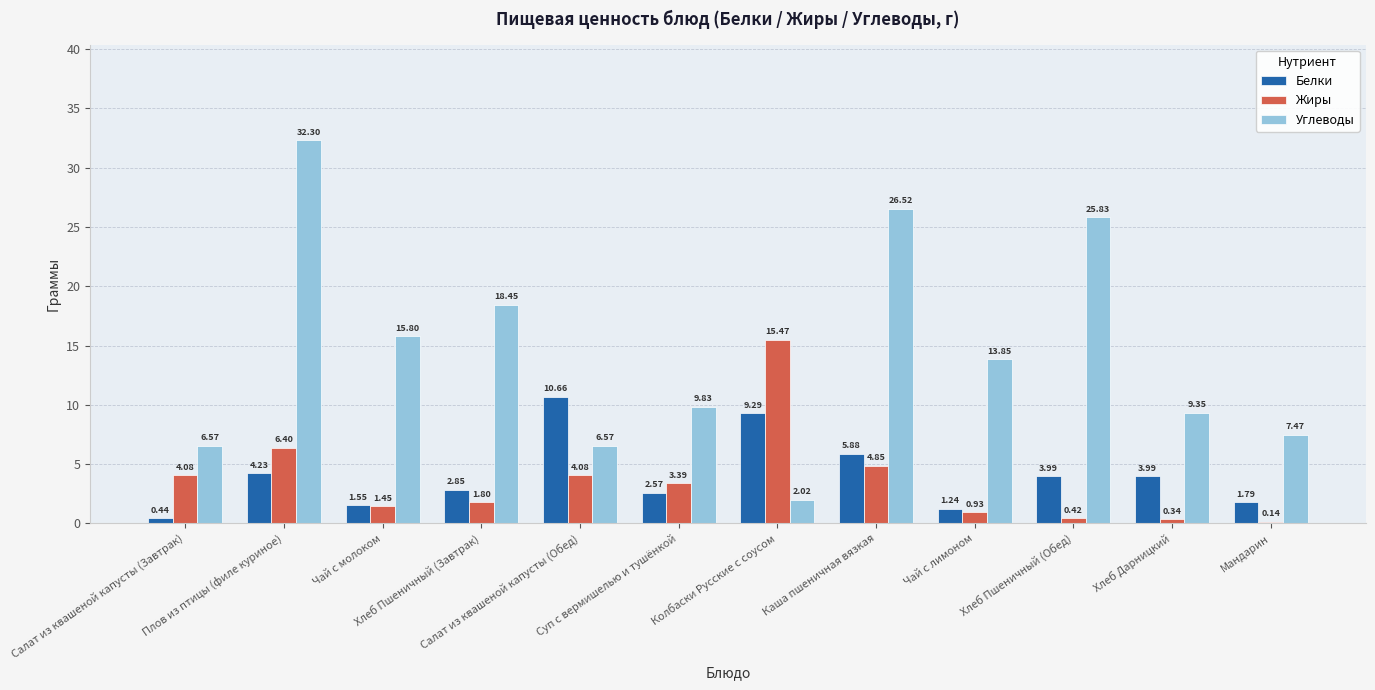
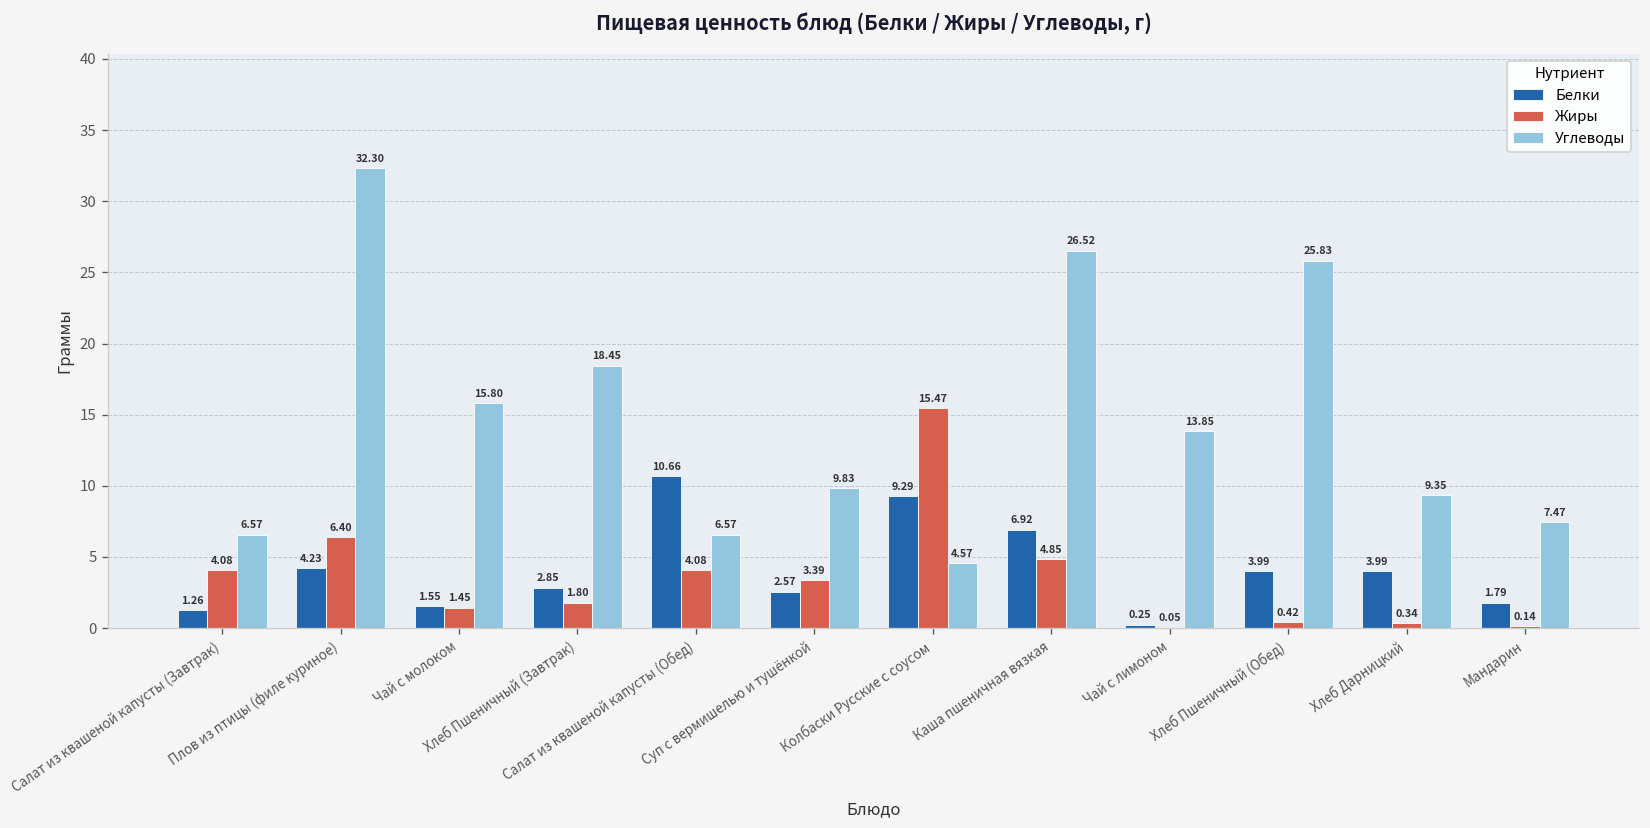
  {
    "Белки": {
-     "Салат из квашеной капусты (Завтрак)": 0.44,
+     "Салат из квашеной капусты (Завтрак)": 1.26,
      "Плов из птицы (филе куриное)": 4.23,
      "Чай с молоком": 1.55,
      "Хлеб Пшеничный (Завтрак)": 2.85,
      "Салат из квашеной капусты (Обед)": 10.66,
      "Суп с вермишелью и тушёнкой": 2.57,
      "Колбаски Русские с соусом": 9.29,
-     "Каша пшеничная вязкая": 5.88,
-     "Чай с лимоном": 1.24,
+     "Каша пшеничная вязкая": 6.92,
+     "Чай с лимоном": 0.25,
      "Хлеб Пшеничный (Обед)": 3.99,
      "Хлеб Дарницкий": 3.99,
      "Мандарин": 1.79
    },
    "Жиры": {
      "Салат из квашеной капусты (Завтрак)": 4.08,
      "Плов из птицы (филе куриное)": 6.40,
      "Чай с молоком": 1.45,
      "Хлеб Пшеничный (Завтрак)": 1.80,
      "Салат из квашеной капусты (Обед)": 4.08,
      "Суп с вермишелью и тушёнкой": 3.39,
      "Колбаски Русские с соусом": 15.47,
      "Каша пшеничная вязкая": 4.85,
-     "Чай с лимоном": 0.93,
+     "Чай с лимоном": 0.05,
      "Хлеб Пшеничный (Обед)": 0.42,
      "Хлеб Дарницкий": 0.34,
      "Мандарин": 0.14
    },
    "Углеводы": {
      "Салат из квашеной капусты (Завтрак)": 6.57,
      "Плов из птицы (филе куриное)": 32.30,
      "Чай с молоком": 15.80,
      "Хлеб Пшеничный (Завтрак)": 18.45,
      "Салат из квашеной капусты (Обед)": 6.57,
      "Суп с вермишелью и тушёнкой": 9.83,
-     "Колбаски Русские с соусом": 2.02,
+     "Колбаски Русские с соусом": 4.57,
      "Каша пшеничная вязкая": 26.52,
      "Чай с лимоном": 13.85,
      "Хлеб Пшеничный (Обед)": 25.83,
      "Хлеб Дарницкий": 9.35,
      "Мандарин": 7.47
    }
  }
